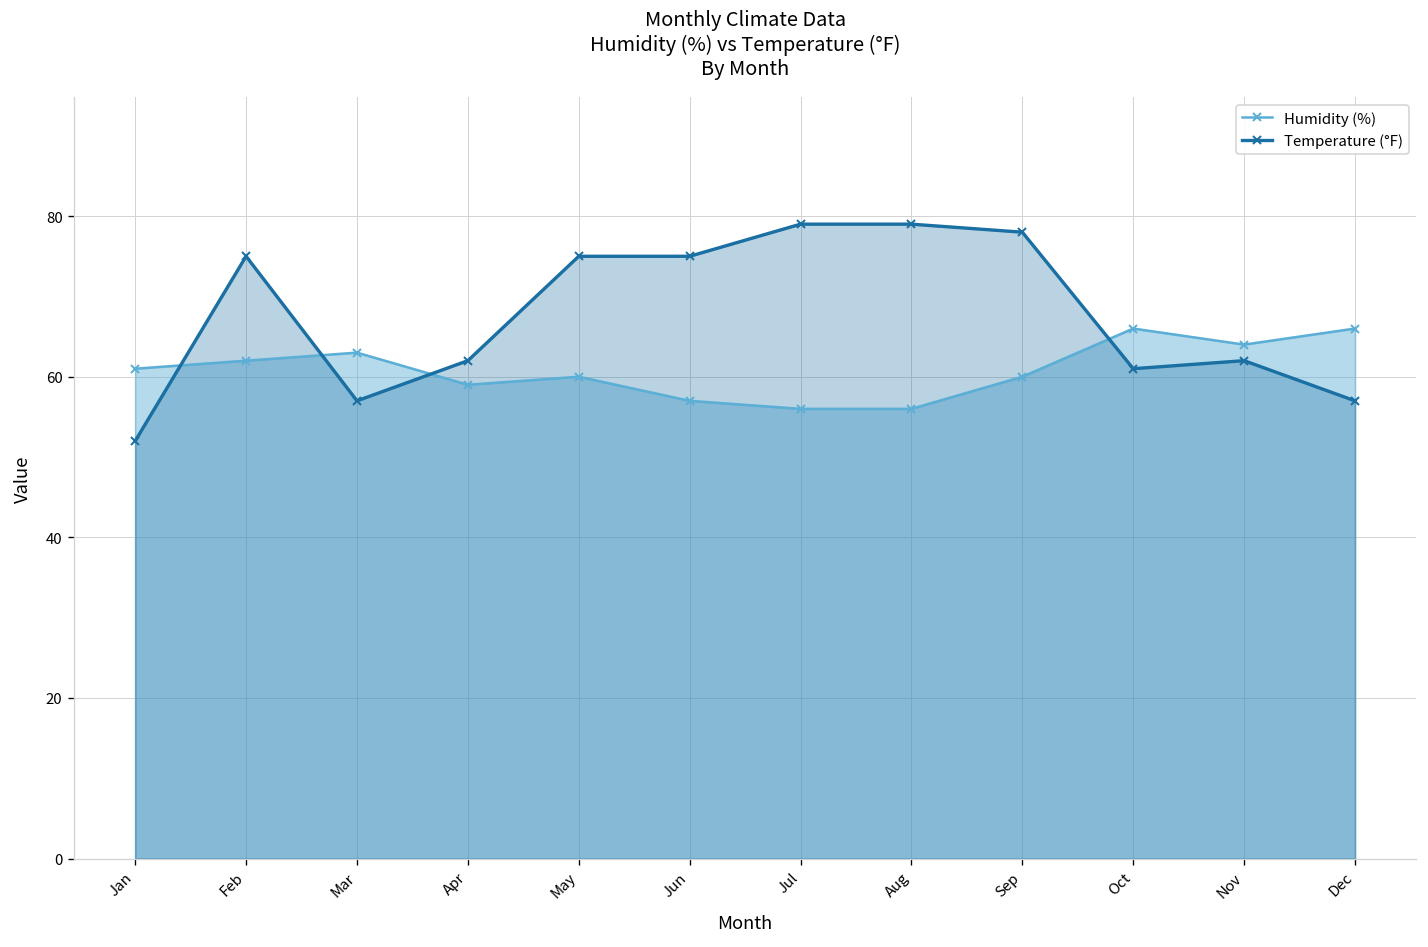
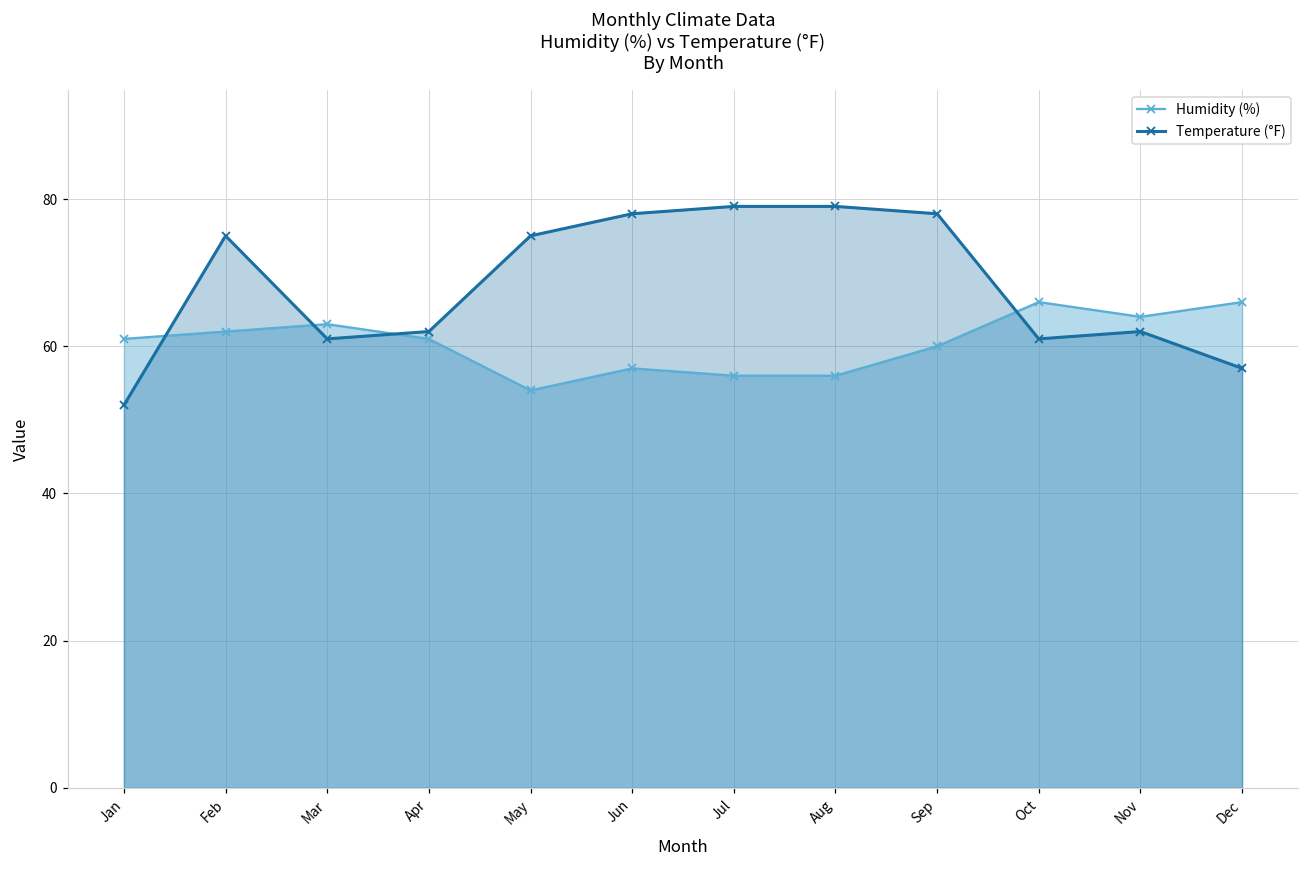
  {
    "Humidity (%)": {
      "Jan": 61,
      "Feb": 62,
      "Mar": 63,
-     "Apr": 59,
-     "May": 60,
+     "Apr": 61,
+     "May": 54,
      "Jun": 57,
      "Jul": 56,
      "Aug": 56,
      "Sep": 60,
      "Oct": 66,
      "Nov": 64,
      "Dec": 66
    },
    "Temperature (°F)": {
      "Jan": 52,
      "Feb": 75,
-     "Mar": 57,
+     "Mar": 61,
      "Apr": 62,
      "May": 75,
-     "Jun": 75,
+     "Jun": 78,
      "Jul": 79,
      "Aug": 79,
      "Sep": 78,
      "Oct": 61,
      "Nov": 62,
      "Dec": 57
    }
  }
